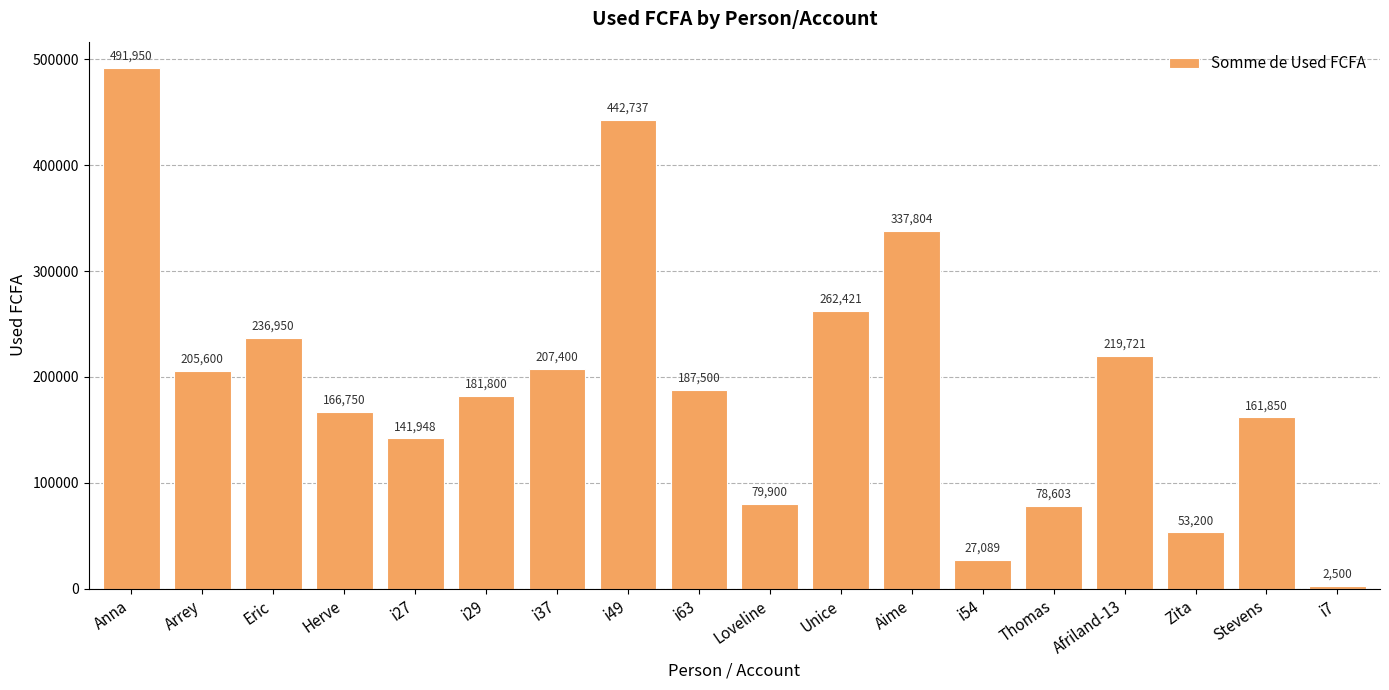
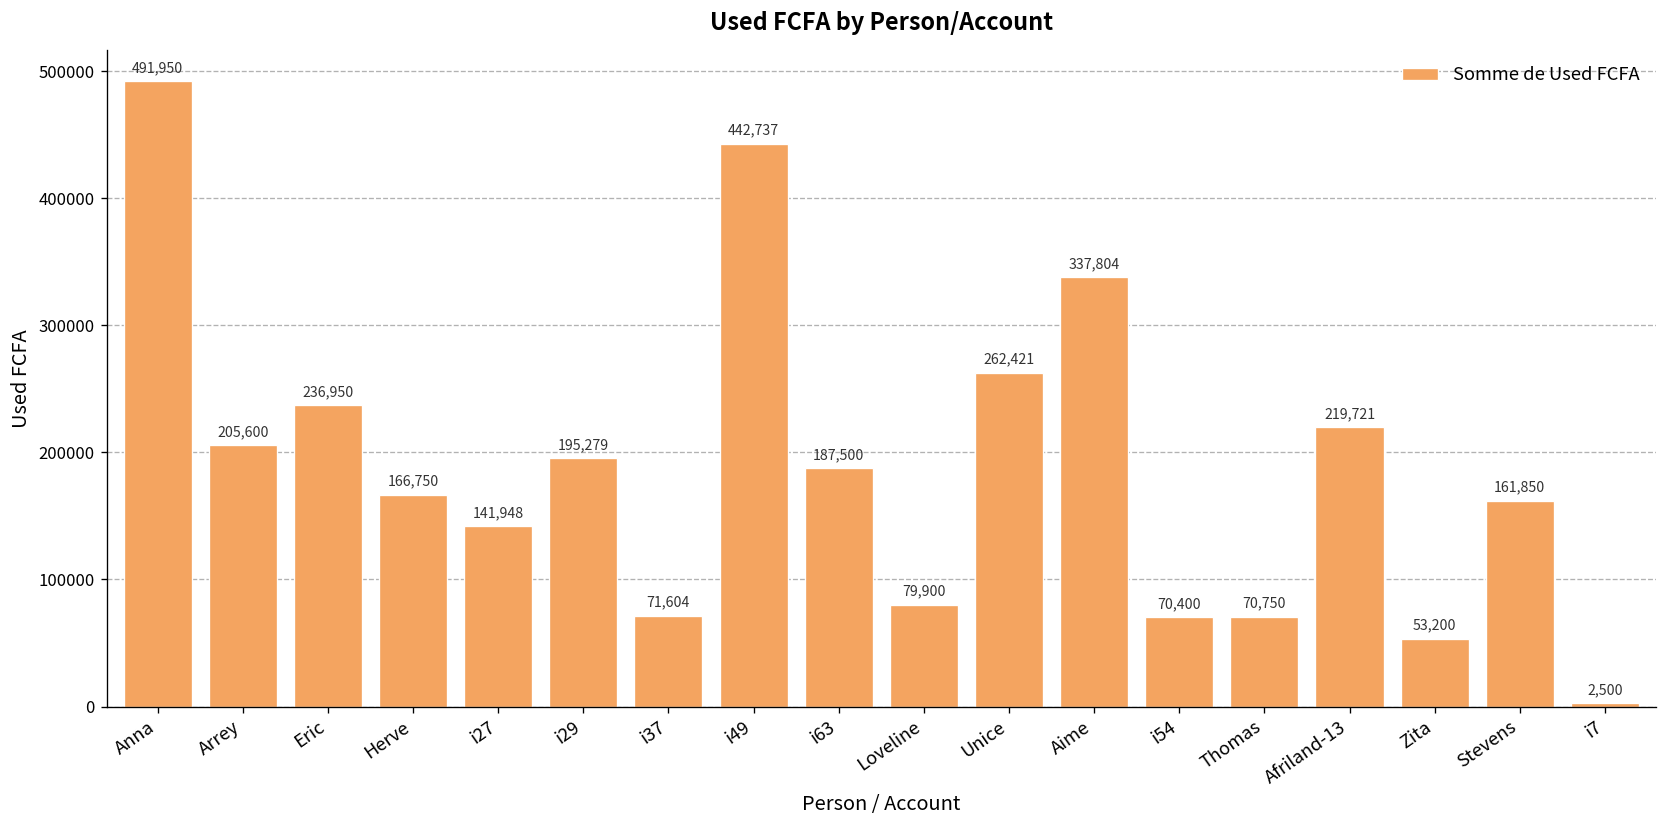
  {
    "Anna": "491,950",
    "Arrey": "205,600",
    "Eric": "236,950",
    "Herve": "166,750",
    "i27": "141,948",
-   "i29": "181,800",
-   "i37": "207,400",
+   "i29": "195,279",
+   "i37": "71,604",
    "i49": "442,737",
    "i63": "187,500",
    "Loveline": "79,900",
    "Unice": "262,421",
    "Aime": "337,804",
-   "i54": "27,089",
-   "Thomas": "78,603",
+   "i54": "70,400",
+   "Thomas": "70,750",
    "Afriland-13": "219,721",
    "Zita": "53,200",
    "Stevens": "161,850",
    "i7": "2,500"
  }
